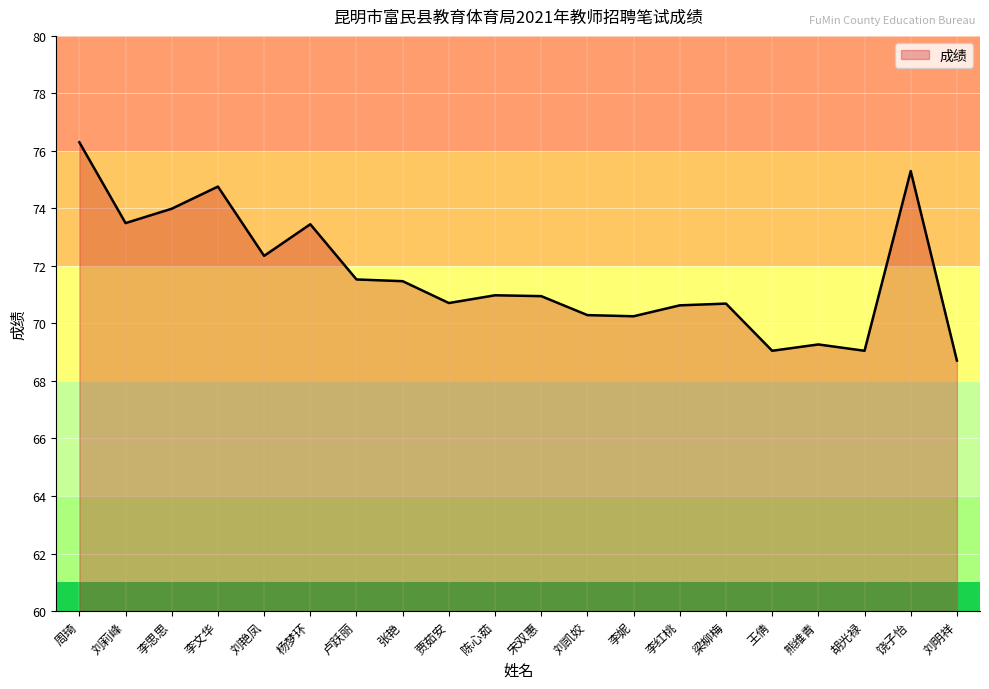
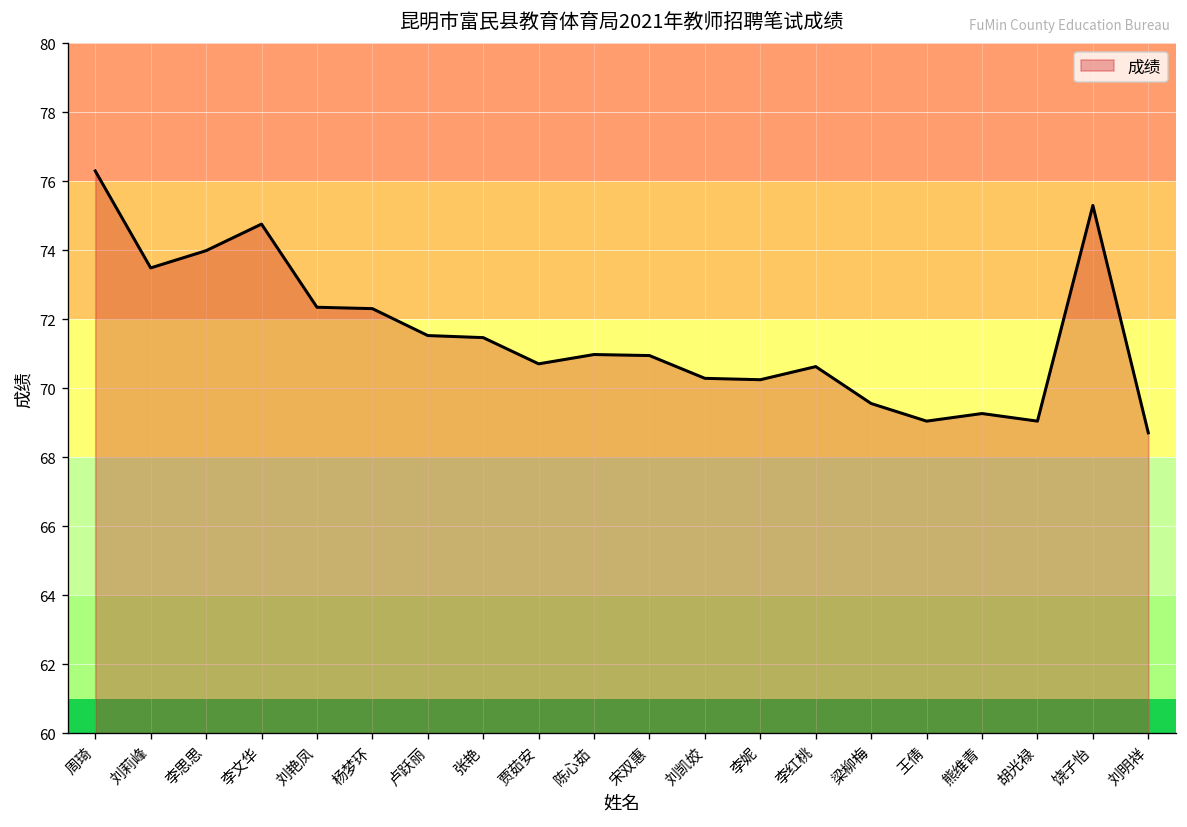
  {
    "周琦": 76.3,
    "刘莉峰": 73.5,
    "李思思": 74.0,
    "李文华": 74.8,
    "刘艳凤": 72.4,
-   "杨梦环": 73.5,
+   "杨梦环": 72.3,
    "卢跃丽": 71.5,
    "张艳": 71.5,
    "贾茹安": 70.7,
    "陈心茹": 71.0,
    "宋双惠": 71.0,
    "刘凯姣": 70.3,
    "李妮": 70.3,
    "李红桃": 70.6,
-   "梁柳梅": 70.7,
+   "梁柳梅": 69.6,
    "王倩": 69.1,
    "熊维青": 69.3,
    "胡光禄": 69.1,
    "饶子怡": 75.3,
    "刘明祥": 68.7
  }
